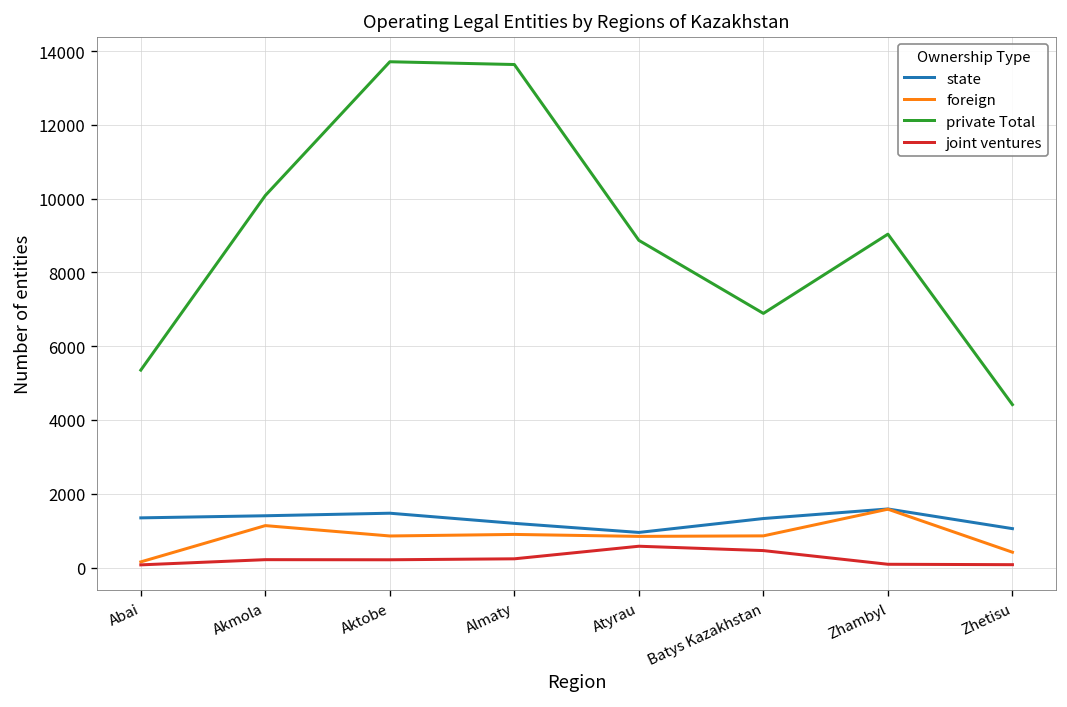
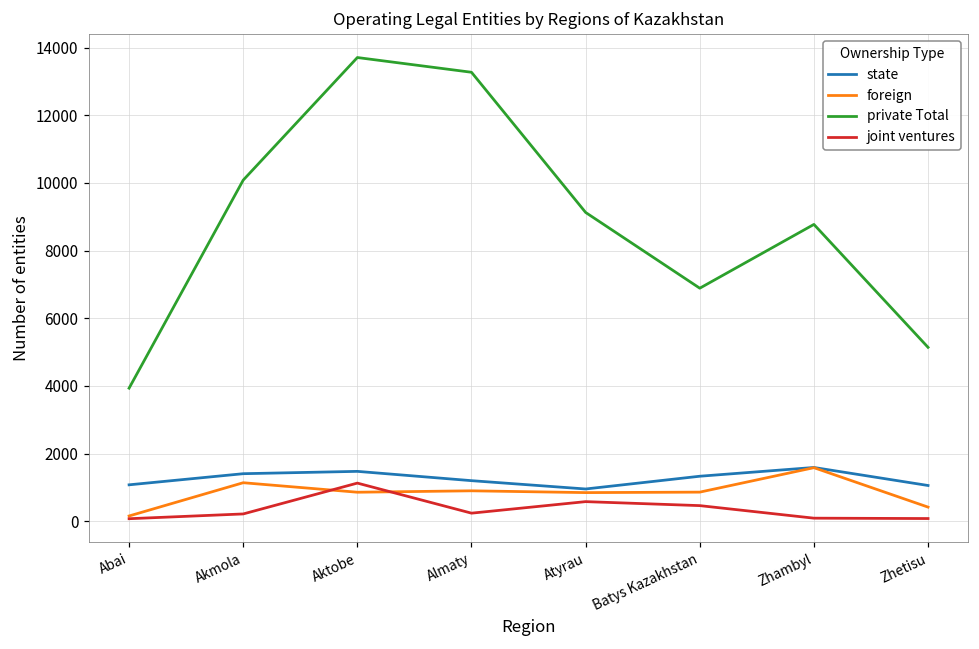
  {
    "state": {
-     "Abai": 1300,
+     "Abai": 1100,
      "Akmola": 1400,
      "Aktobe": 1500,
      "Almaty": 1200,
      "Atyrau": 1000,
      "Batys Kazakhstan": 1300,
      "Zhetisu": 1100
    },
    "foreign": {
      "Akmola": 1100,
      "Aktobe": 900,
      "Almaty": 900,
      "Atyrau": 800,
      "Batys Kazakhstan": 900,
      "Zhetisu": 400
    },
    "private Total": {
-     "Abai": 5400,
+     "Abai": 3900,
      "Akmola": 10100,
      "Aktobe": 13700,
-     "Almaty": 13600,
-     "Atyrau": 8900,
+     "Almaty": 13300,
+     "Atyrau": 9100,
      "Batys Kazakhstan": 6900,
-     "Zhambyl": 9000,
-     "Zhetisu": 4400
+     "Zhambyl": 8800,
+     "Zhetisu": 5100
    },
    "joint ventures": {
      "Akmola": 200,
-     "Aktobe": 200,
+     "Aktobe": 1100,
      "Almaty": 200,
      "Atyrau": 600,
      "Batys Kazakhstan": 500,
      "Zhambyl": 100,
      "Zhetisu": 100
    }
  }
